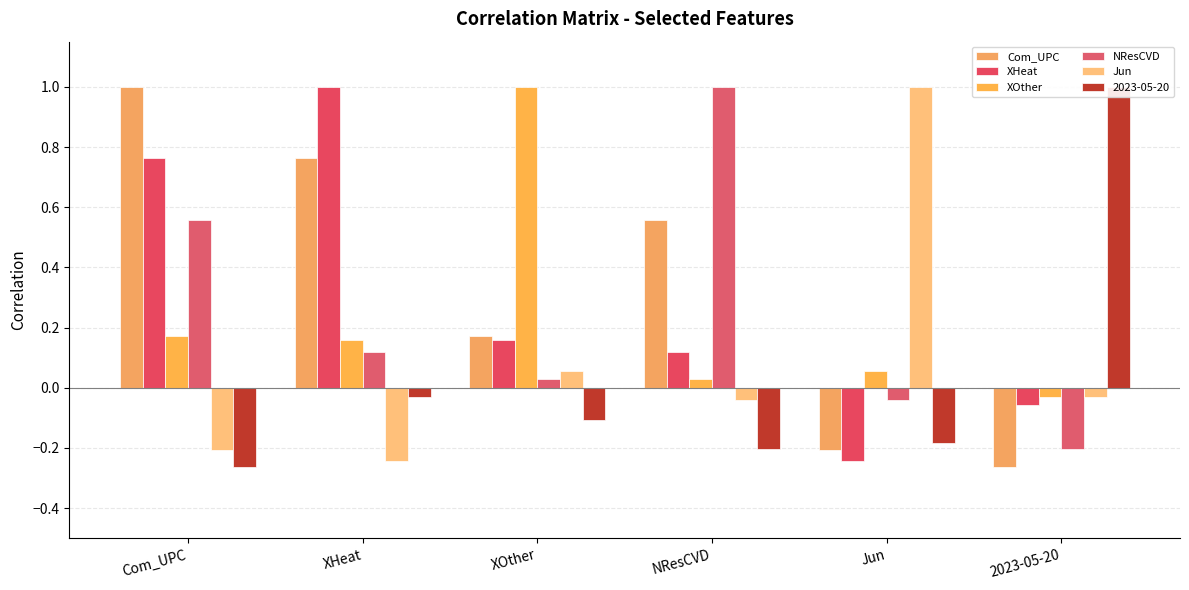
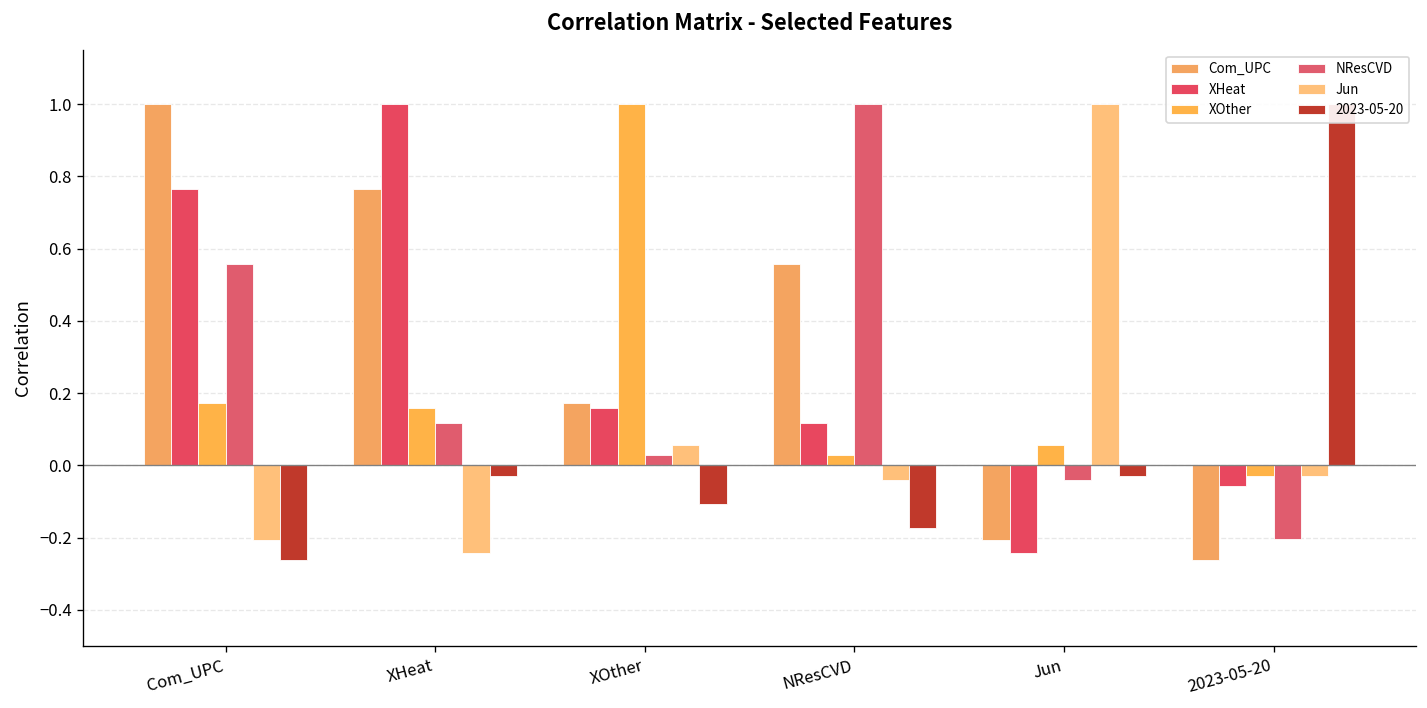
  {
    "2023-05-20": {
      "Com_UPC": -0.26,
      "XHeat": -0.03,
      "XOther": -0.11,
-     "NResCVD": -0.20,
-     "Jun": -0.18
+     "NResCVD": -0.17,
+     "Jun": -0.03
    }
  }
